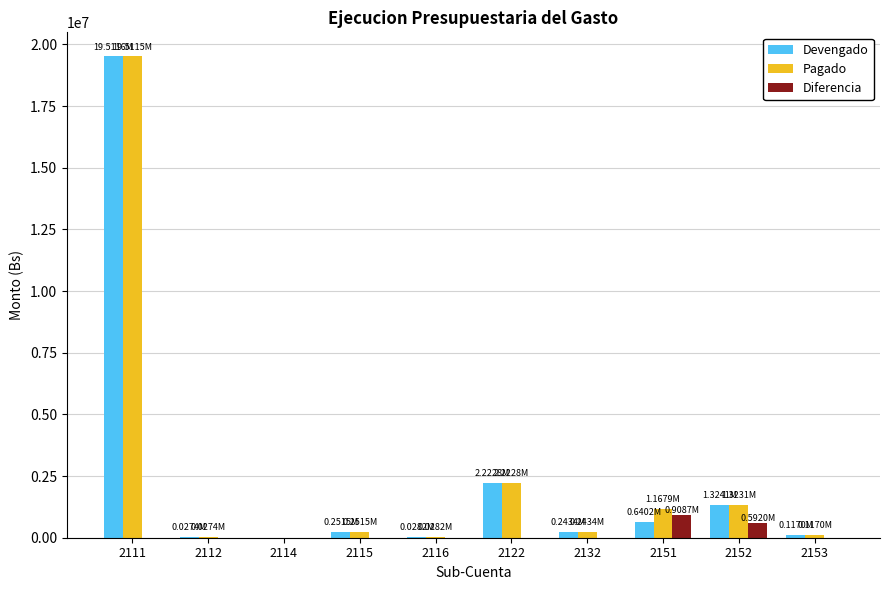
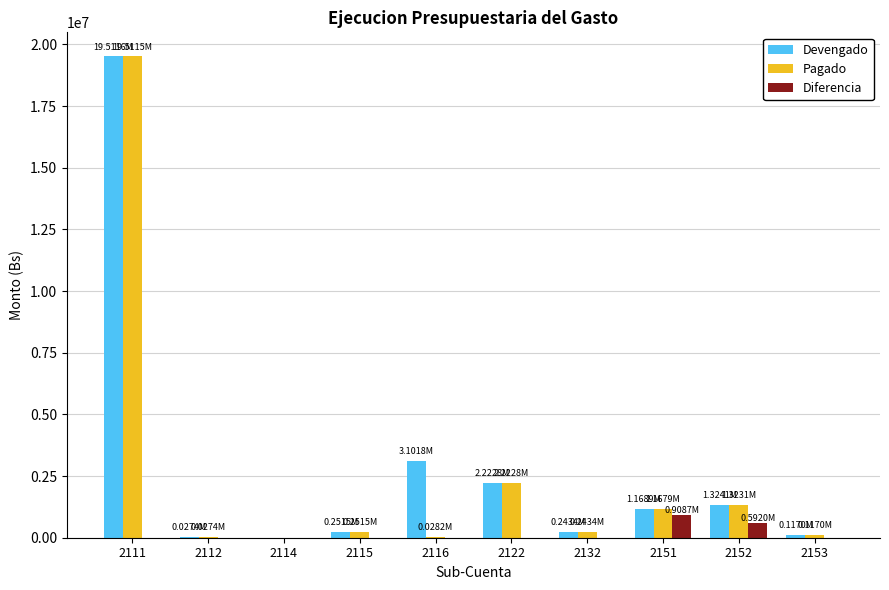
  {
    "Devengado": {
-     "2116": "0.0282M",
-     "2151": "0.6402M"
+     "2116": "3.1018M",
+     "2151": "1.1689M"
    },
    "Pagado": {
      "2116": "0.0282M"
    },
    "Diferencia": {
      "2151": "0.9087M",
      "2152": "0.5920M"
    }
  }
